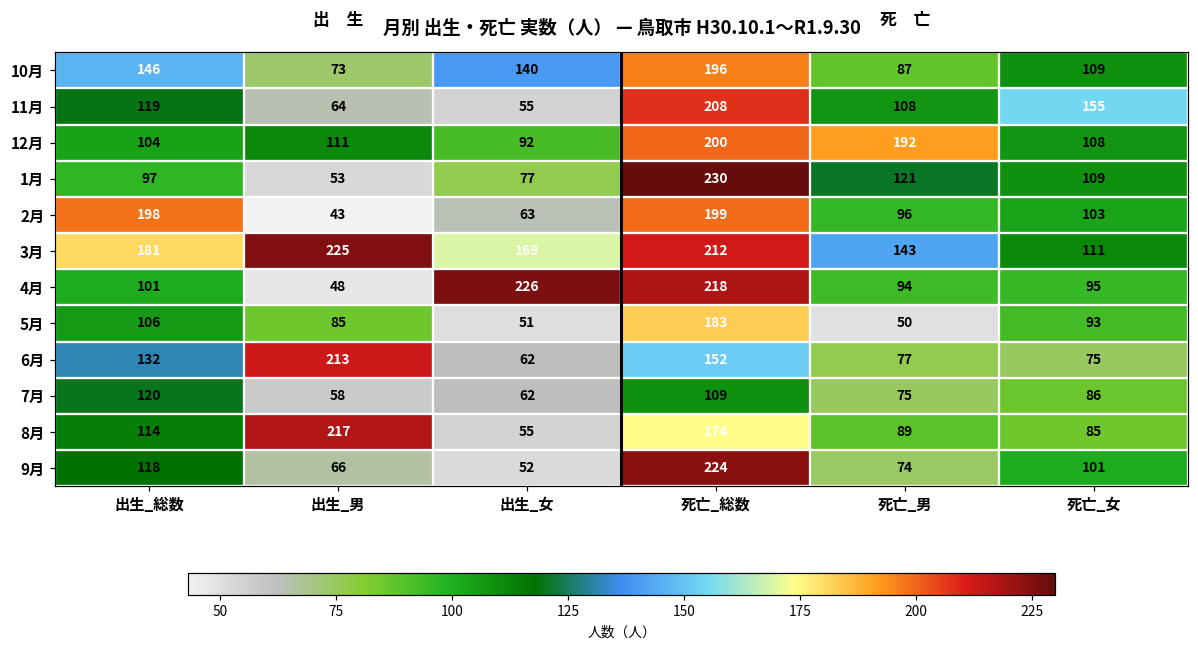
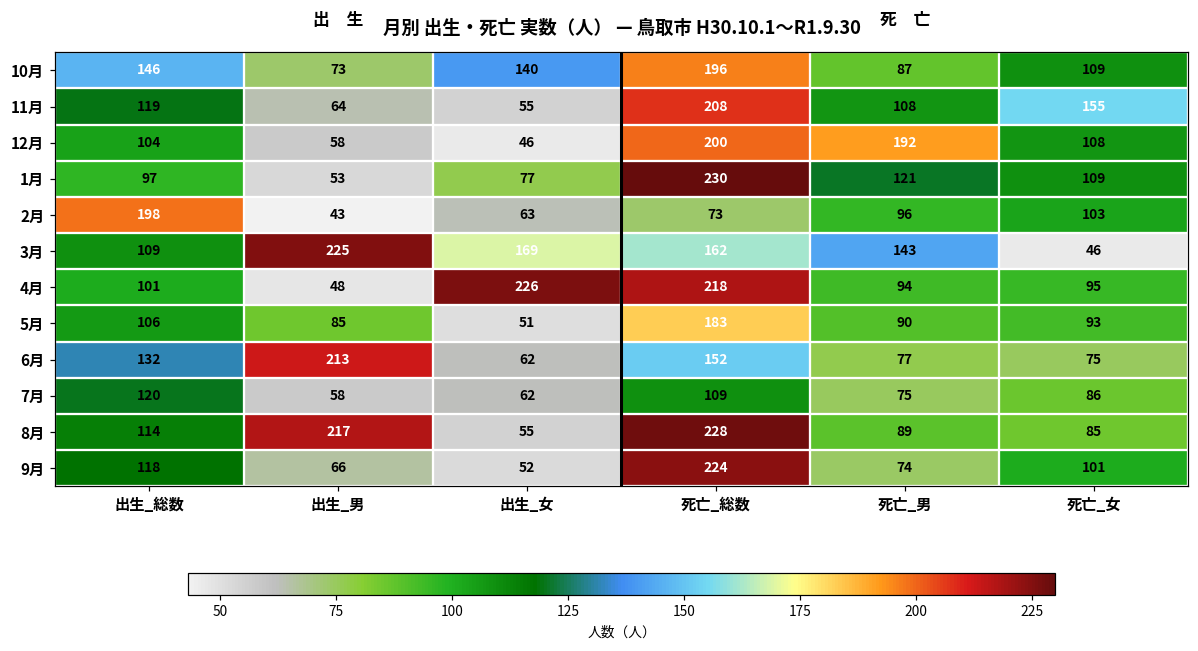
  {
    "10月": {
      "出生_総数": 146,
      "出生_男": 73,
      "出生_女": 140,
      "死亡_総数": 196,
      "死亡_男": 87,
      "死亡_女": 109
    },
    "11月": {
      "出生_総数": 119,
      "出生_男": 64,
      "出生_女": 55,
      "死亡_総数": 208,
      "死亡_男": 108,
      "死亡_女": 155
    },
    "12月": {
      "出生_総数": 104,
-     "出生_男": 111,
-     "出生_女": 92,
+     "出生_男": 58,
+     "出生_女": 46,
      "死亡_総数": 200,
      "死亡_男": 192,
      "死亡_女": 108
    },
    "1月": {
      "出生_総数": 97,
      "出生_男": 53,
      "出生_女": 77,
      "死亡_総数": 230,
      "死亡_男": 121,
      "死亡_女": 109
    },
    "2月": {
      "出生_総数": 198,
      "出生_男": 43,
      "出生_女": 63,
-     "死亡_総数": 199,
+     "死亡_総数": 73,
      "死亡_男": 96,
      "死亡_女": 103
    },
    "3月": {
-     "出生_総数": 181,
+     "出生_総数": 109,
      "出生_男": 225,
      "出生_女": 169,
-     "死亡_総数": 212,
+     "死亡_総数": 162,
      "死亡_男": 143,
-     "死亡_女": 111
+     "死亡_女": 46
    },
    "4月": {
      "出生_総数": 101,
      "出生_男": 48,
      "出生_女": 226,
      "死亡_総数": 218,
      "死亡_男": 94,
      "死亡_女": 95
    },
    "5月": {
      "出生_総数": 106,
      "出生_男": 85,
      "出生_女": 51,
      "死亡_総数": 183,
-     "死亡_男": 50,
+     "死亡_男": 90,
      "死亡_女": 93
    },
    "6月": {
      "出生_総数": 132,
      "出生_男": 213,
      "出生_女": 62,
      "死亡_総数": 152,
      "死亡_男": 77,
      "死亡_女": 75
    },
    "7月": {
      "出生_総数": 120,
      "出生_男": 58,
      "出生_女": 62,
      "死亡_総数": 109,
      "死亡_男": 75,
      "死亡_女": 86
    },
    "8月": {
      "出生_総数": 114,
      "出生_男": 217,
      "出生_女": 55,
-     "死亡_総数": 174,
+     "死亡_総数": 228,
      "死亡_男": 89,
      "死亡_女": 85
    },
    "9月": {
      "出生_総数": 118,
      "出生_男": 66,
      "出生_女": 52,
      "死亡_総数": 224,
      "死亡_男": 74,
      "死亡_女": 101
    }
  }
